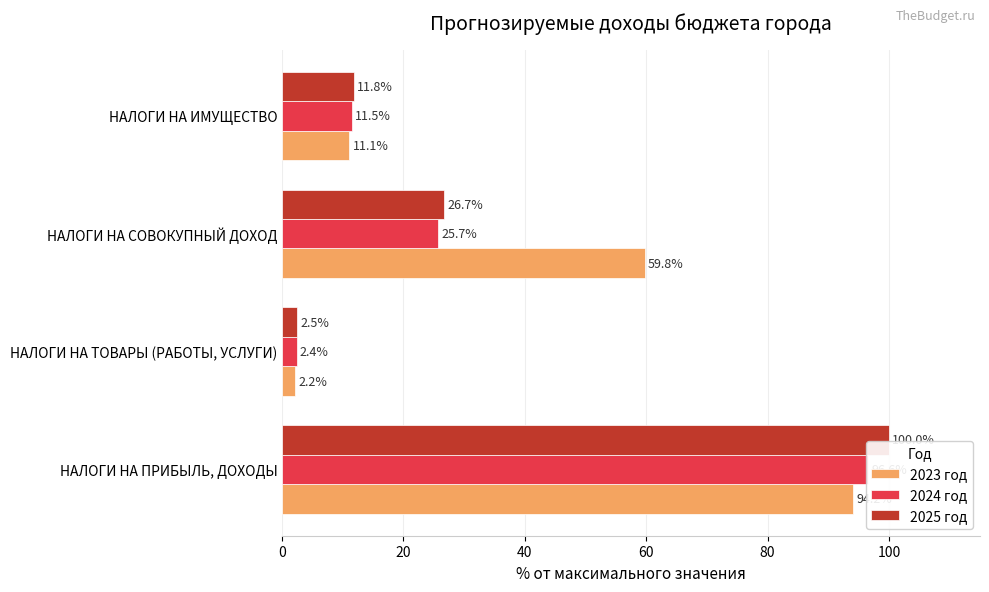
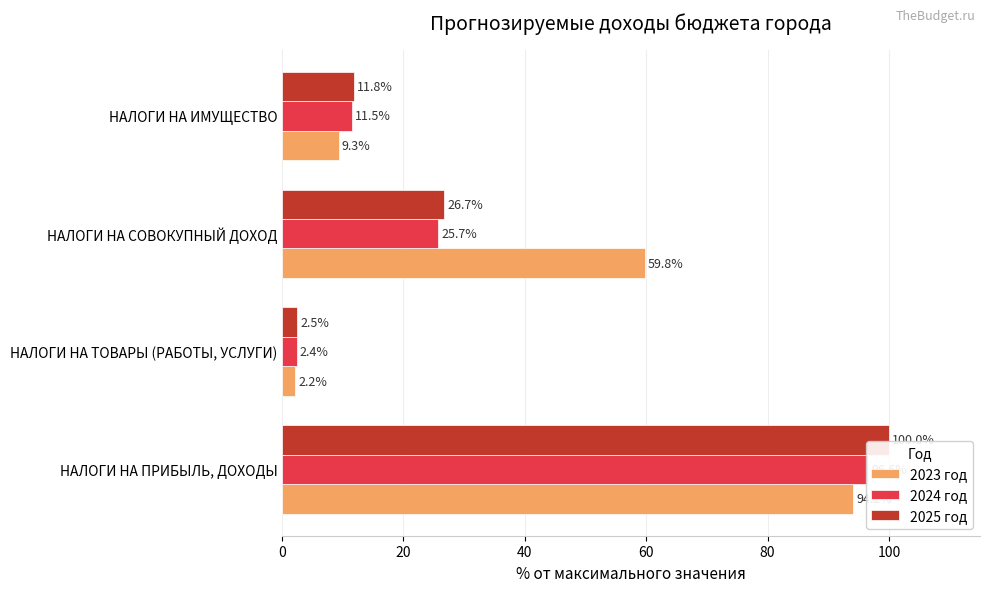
  {
    "2023 год": {
-     "НАЛОГИ НА ИМУЩЕСТВО": "11.1%",
+     "НАЛОГИ НА ИМУЩЕСТВО": "9.3%",
      "НАЛОГИ НА СОВОКУПНЫЙ ДОХОД": "59.8%",
      "НАЛОГИ НА ТОВАРЫ (РАБОТЫ, УСЛУГИ)": "2.2%"
    }
  }
